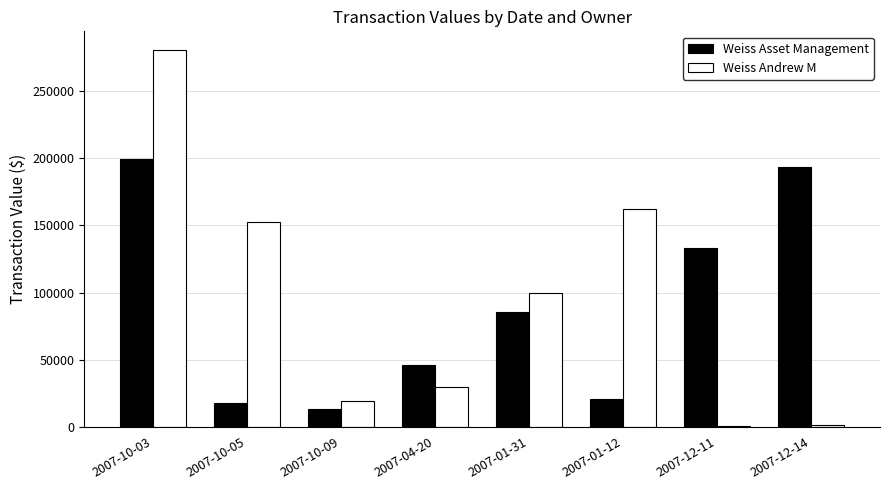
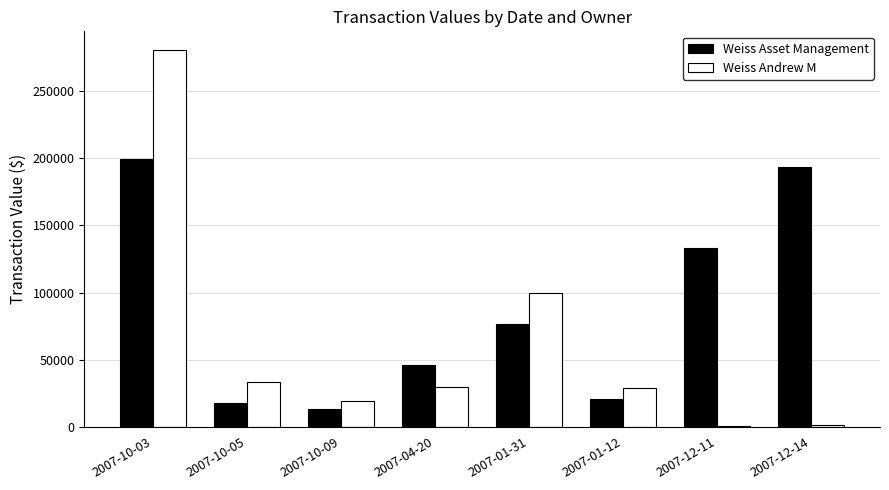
  {
    "Weiss Asset Management": {
      "2007-10-03": 199000,
      "2007-10-05": 18000,
      "2007-10-09": 13000,
      "2007-04-20": 46000,
-     "2007-01-31": 85000,
+     "2007-01-31": 77000,
      "2007-01-12": 21000,
      "2007-12-11": 133000,
      "2007-12-14": 194000
    },
    "Weiss Andrew M": {
      "2007-10-03": 281000,
-     "2007-10-05": 153000,
+     "2007-10-05": 33000,
      "2007-10-09": 19000,
      "2007-04-20": 30000,
      "2007-01-31": 100000,
-     "2007-01-12": 162000
+     "2007-01-12": 29000
    }
  }
